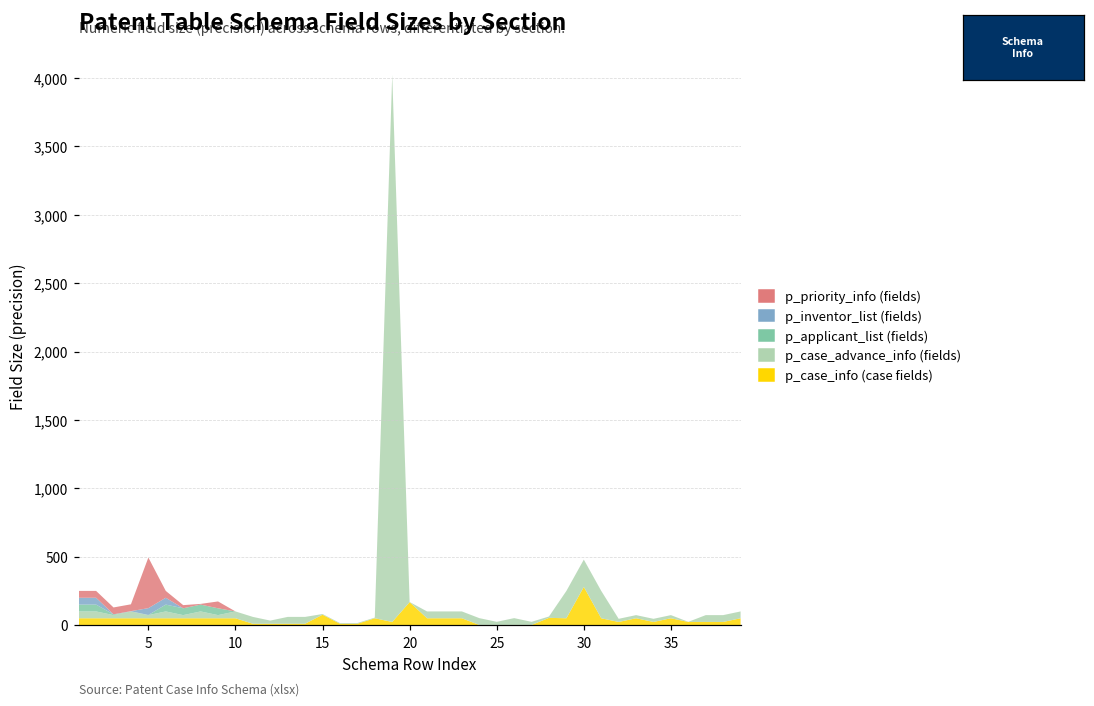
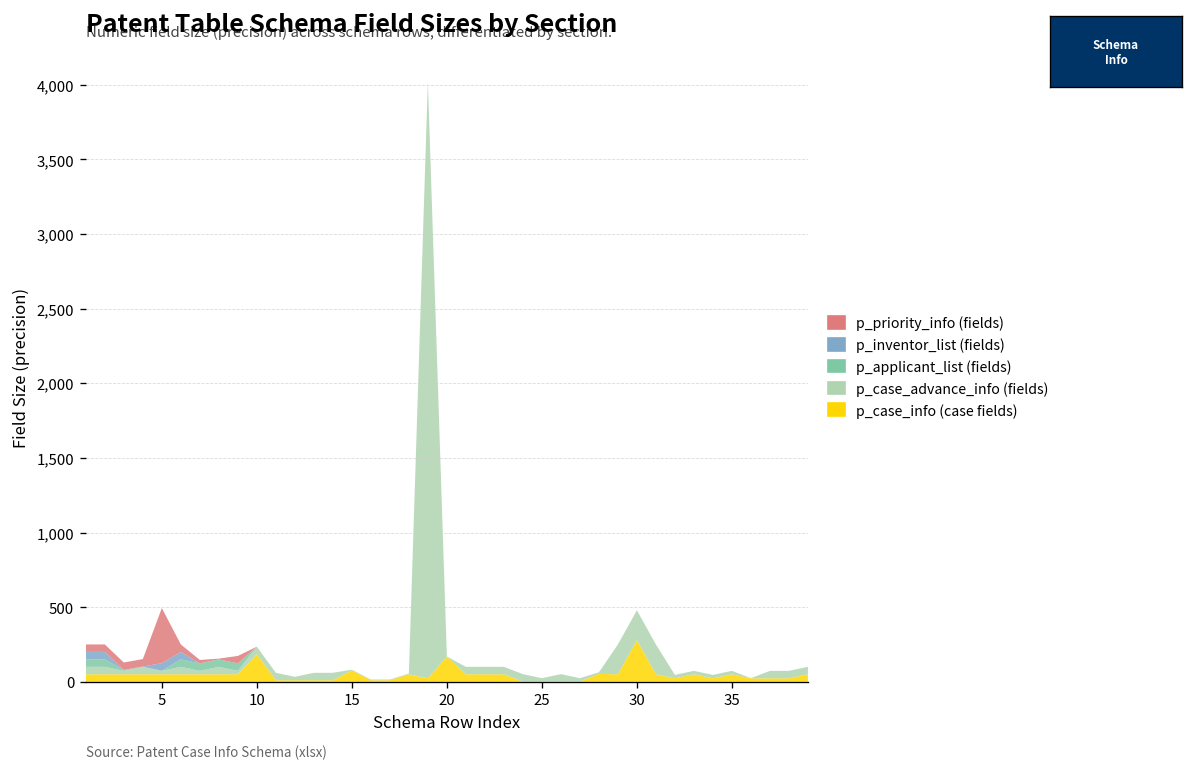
  {
    "p_case_info (case fields)": {
      "5": 50,
-     "10": 50,
+     "10": 190,
      "30": 280,
      "35": 50
    },
    "p_priority_info (fields)": {
      "5": 370
    }
  }
